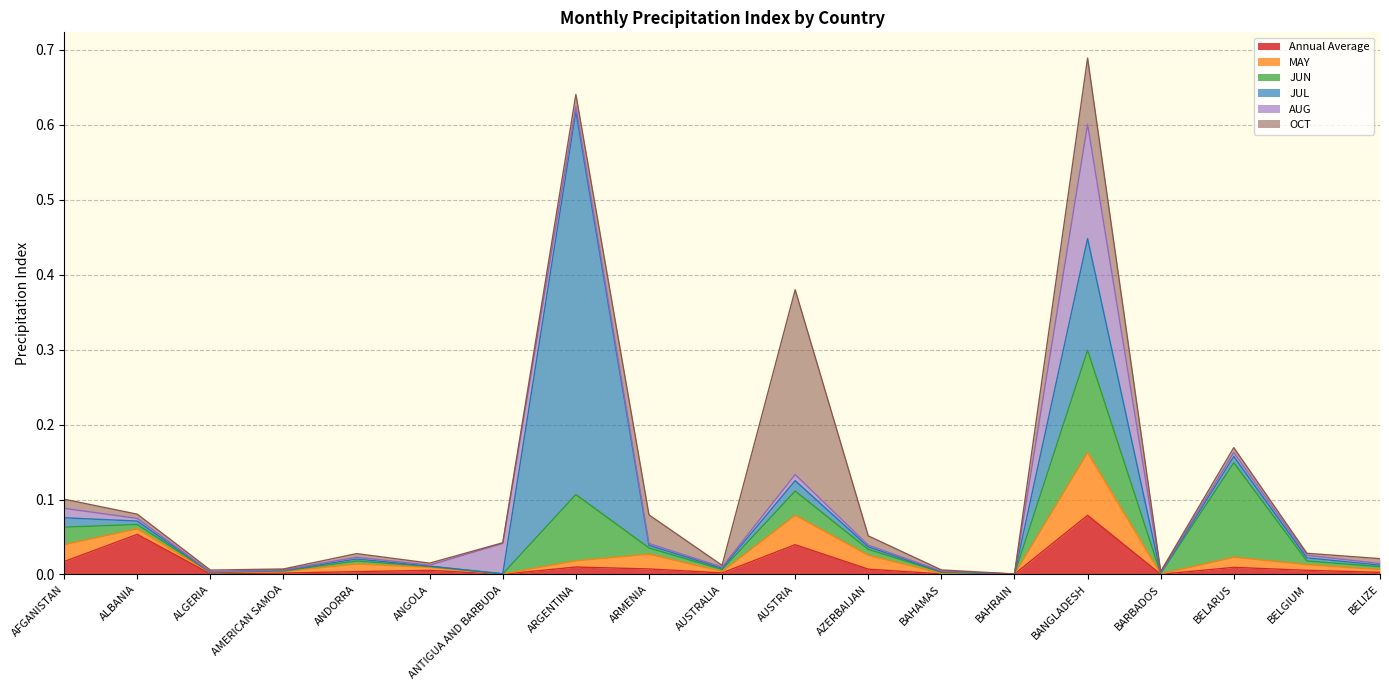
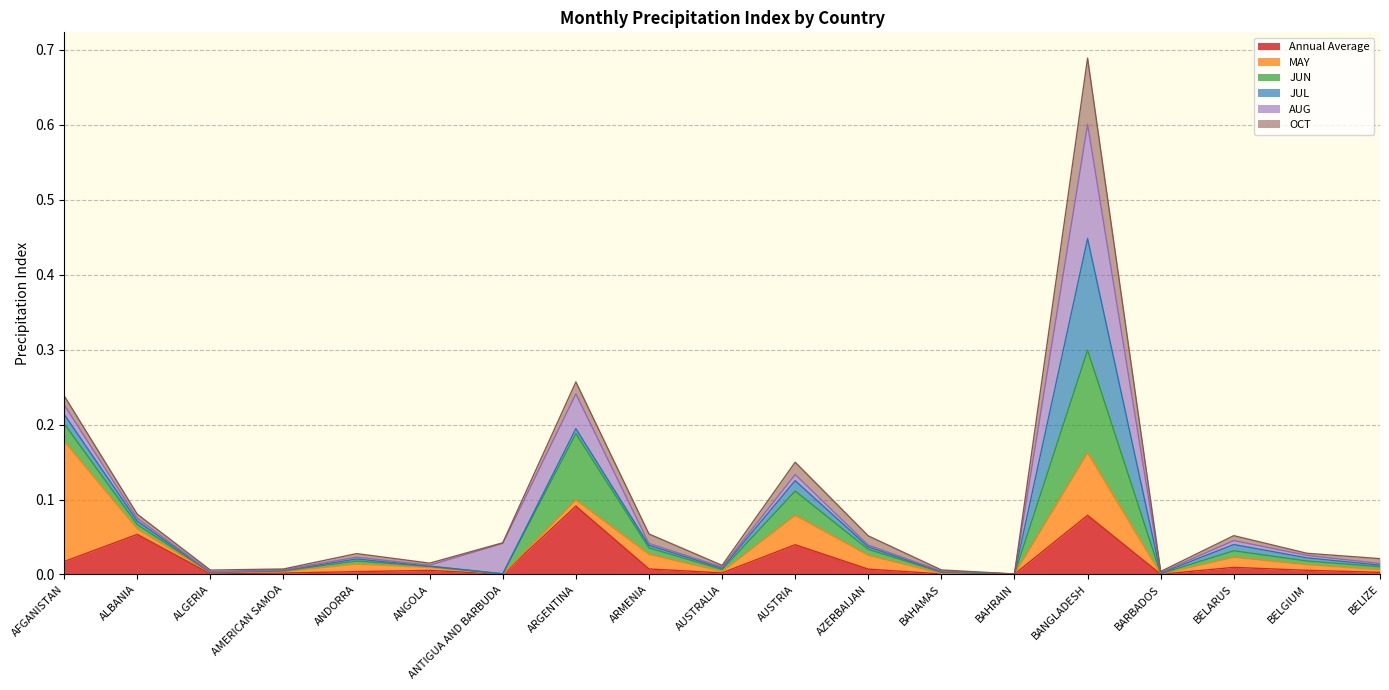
  {
    "Annual Average": {
      "AFGANISTAN": 0.02,
      "ALBANIA": 0.05,
      "ANDORRA": 0.00,
      "ANGOLA": 0.01,
-     "ARGENTINA": 0.01,
+     "ARGENTINA": 0.09,
      "ARMENIA": 0.01,
      "AUSTRIA": 0.04,
      "AZERBAIJAN": 0.01,
      "BANGLADESH": 0.08,
      "BELARUS": 0.01,
      "BELGIUM": 0.01,
      "BELIZE": 0.00
    },
    "MAY": {
-     "AFGANISTAN": 0.02,
+     "AFGANISTAN": 0.16,
      "ALBANIA": 0.01,
      "ANDORRA": 0.01,
      "ARGENTINA": 0.01,
      "ARMENIA": 0.02,
      "AUSTRIA": 0.04,
      "AZERBAIJAN": 0.02,
      "BANGLADESH": 0.08,
      "BELARUS": 0.01,
      "BELGIUM": 0.01,
      "BELIZE": 0.00
    },
    "JUN": {
      "AFGANISTAN": 0.02,
      "ALBANIA": 0.01,
      "ARGENTINA": 0.09,
      "ARMENIA": 0.01,
      "AUSTRIA": 0.03,
      "BANGLADESH": 0.14,
-     "BELARUS": 0.13,
+     "BELARUS": 0.01,
      "BELGIUM": 0.00
    },
    "JUL": {
      "AFGANISTAN": 0.01,
      "ALBANIA": 0.00,
-     "ARGENTINA": 0.51,
+     "ARGENTINA": 0.01,
      "AUSTRIA": 0.01,
      "BANGLADESH": 0.15,
      "BELARUS": 0.01
    },
    "AUG": {
      "AFGANISTAN": 0.01,
      "ALBANIA": 0.00,
-     "ARGENTINA": 0.01,
+     "ARGENTINA": 0.05,
      "AUSTRIA": 0.01,
      "BANGLADESH": 0.15,
      "BELARUS": 0.01
    },
    "OCT": {
      "AFGANISTAN": 0.01,
      "ALBANIA": 0.01,
      "ANDORRA": 0.00,
      "ARGENTINA": 0.02,
-     "ARMENIA": 0.04,
-     "AUSTRIA": 0.25,
+     "ARMENIA": 0.01,
+     "AUSTRIA": 0.02,
      "AZERBAIJAN": 0.01,
      "BANGLADESH": 0.09,
      "BELARUS": 0.01,
      "BELIZE": 0.01
    }
  }
